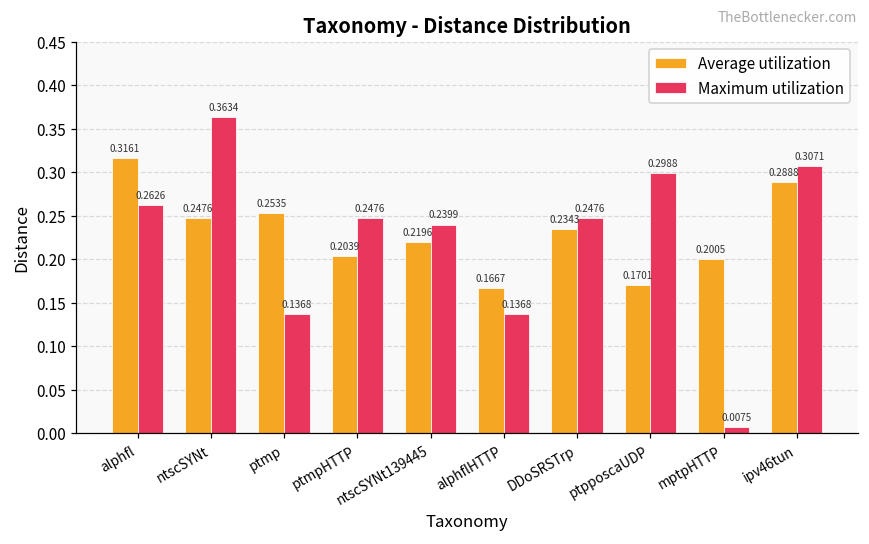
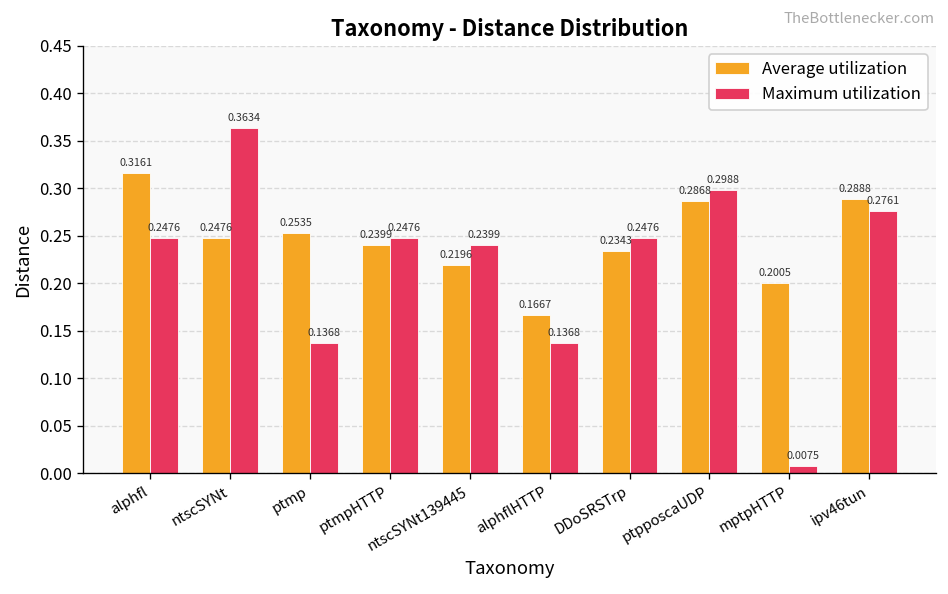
  {
    "Average utilization": {
      "alphfl": 0.3161,
      "ntscSYNt": 0.2476,
      "ptmp": 0.2535,
-     "ptmpHTTP": 0.2039,
+     "ptmpHTTP": 0.2399,
      "ntscSYNt139445": 0.2196,
      "alphflHTTP": 0.1667,
      "DDoSRSTrp": 0.2343,
-     "ptpposcaUDP": 0.1701,
+     "ptpposcaUDP": 0.2868,
      "mptpHTTP": 0.2005,
      "ipv46tun": 0.2888
    },
    "Maximum utilization": {
-     "alphfl": 0.2626,
+     "alphfl": 0.2476,
      "ntscSYNt": 0.3634,
      "ptmp": 0.1368,
      "ptmpHTTP": 0.2476,
      "ntscSYNt139445": 0.2399,
      "alphflHTTP": 0.1368,
      "DDoSRSTrp": 0.2476,
      "ptpposcaUDP": 0.2988,
      "mptpHTTP": 0.0075,
-     "ipv46tun": 0.3071
+     "ipv46tun": 0.2761
    }
  }
